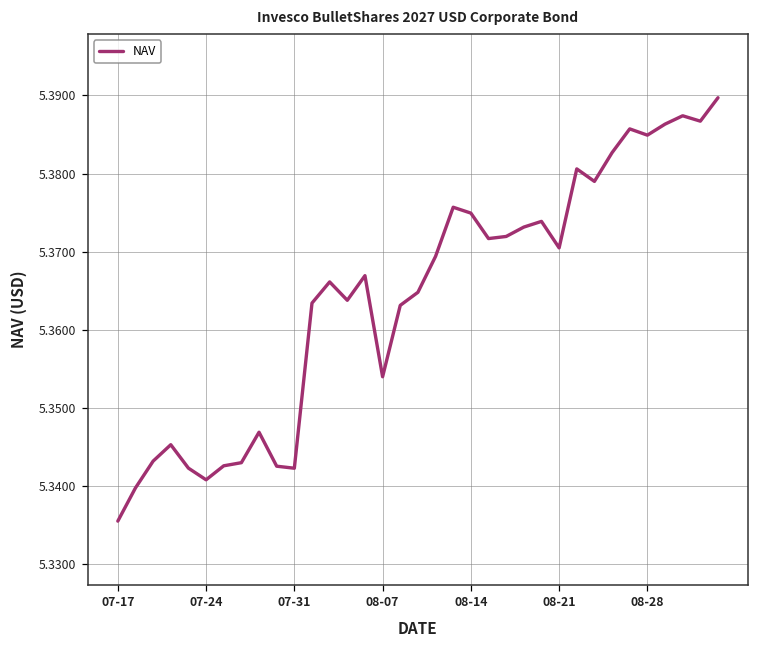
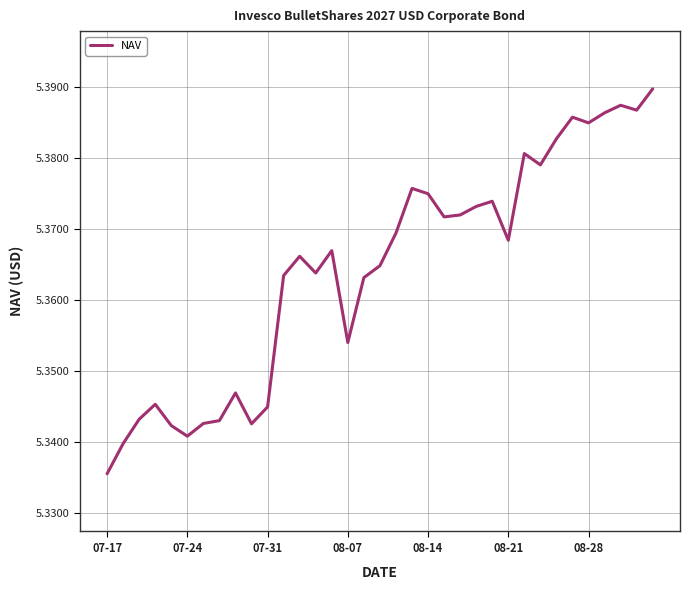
  {
    "07-17": 5.336,
    "07-24": 5.341,
-   "07-31": 5.342,
+   "07-31": 5.345,
    "08-07": 5.354,
    "08-14": 5.375,
-   "08-21": 5.370,
+   "08-21": 5.368,
    "08-28": 5.385
  }
